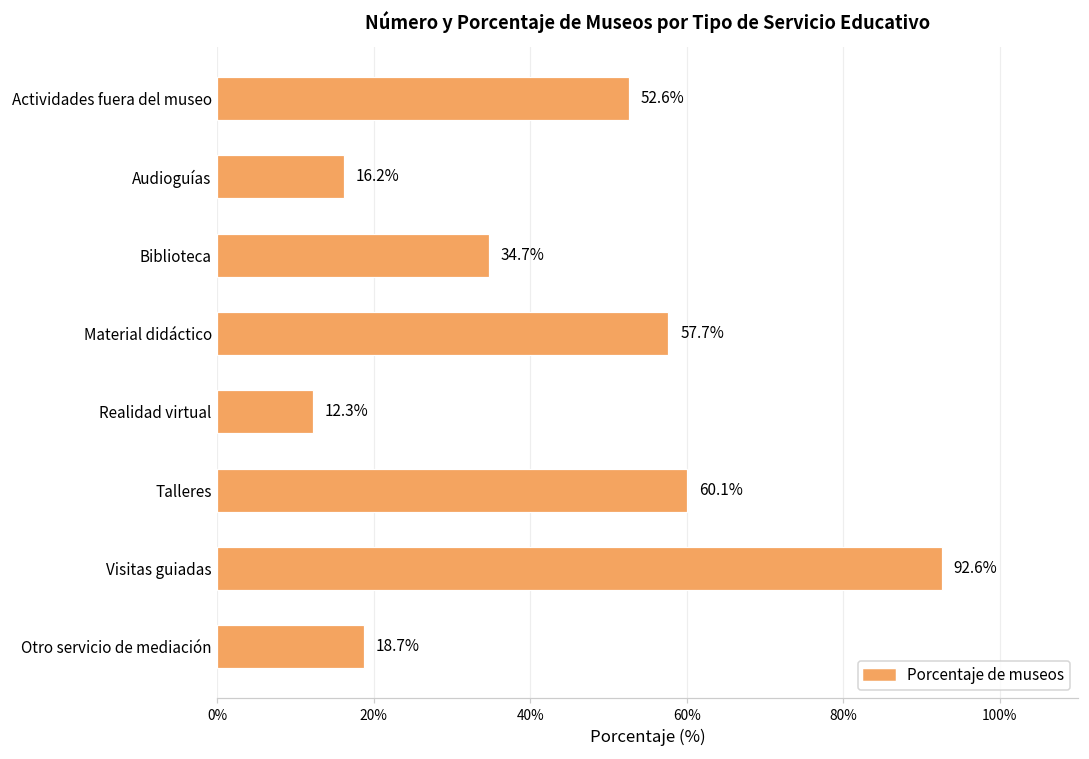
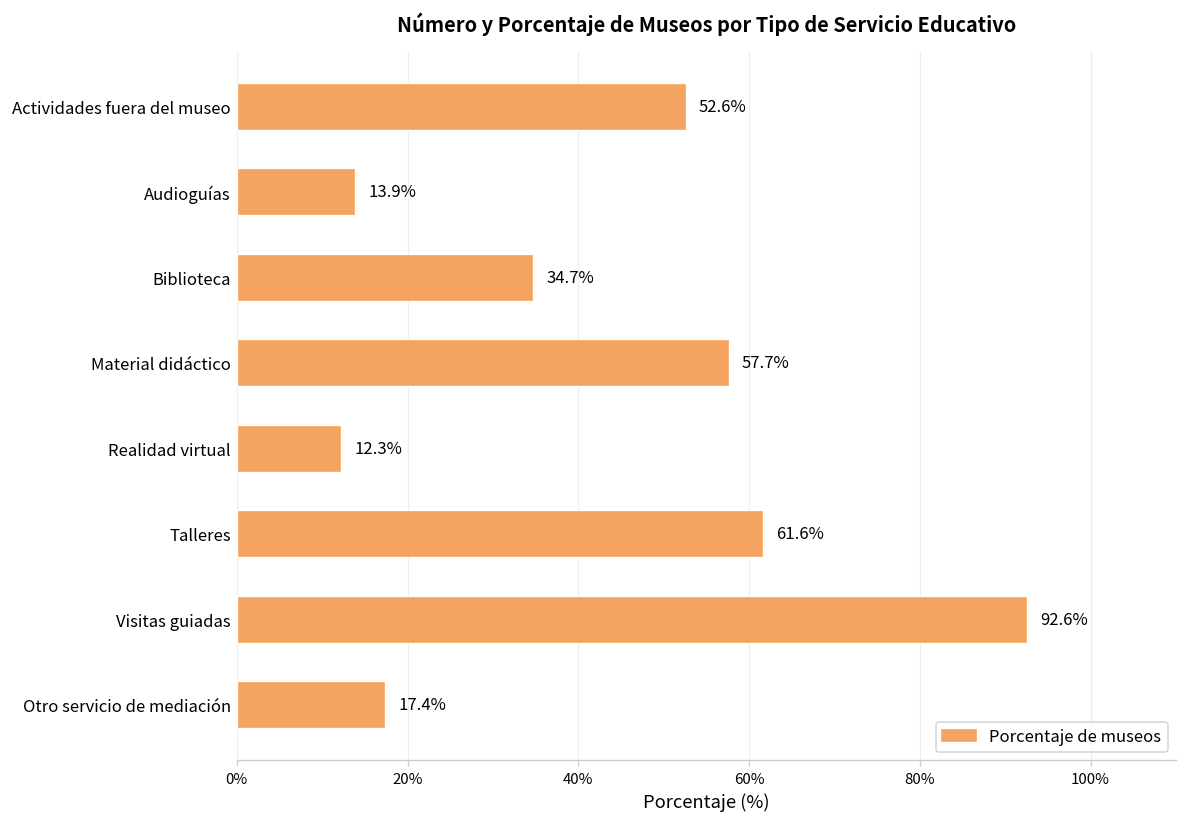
  {
    "Actividades fuera del museo": "52.6%",
-   "Audioguías": "16.2%",
+   "Audioguías": "13.9%",
    "Biblioteca": "34.7%",
    "Material didáctico": "57.7%",
    "Realidad virtual": "12.3%",
-   "Talleres": "60.1%",
+   "Talleres": "61.6%",
    "Visitas guiadas": "92.6%",
-   "Otro servicio de mediación": "18.7%"
+   "Otro servicio de mediación": "17.4%"
  }
